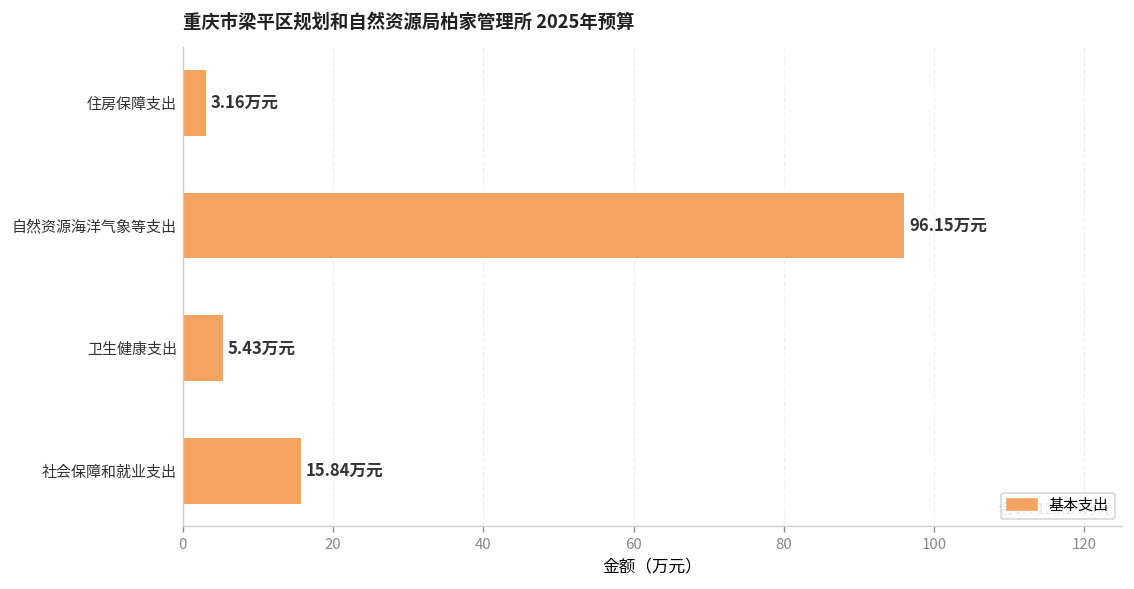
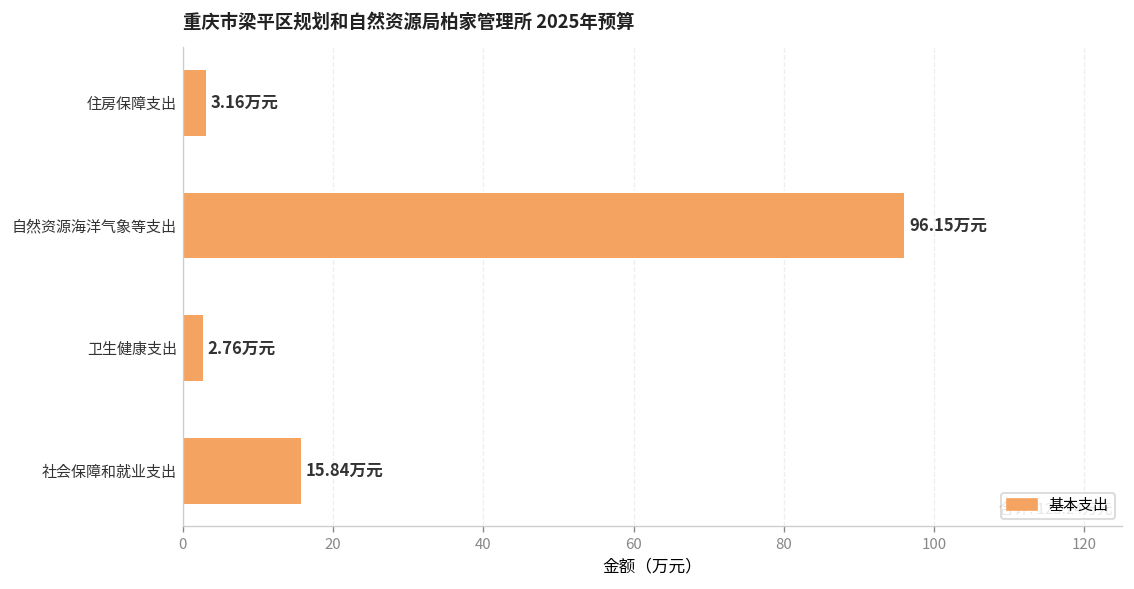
  {
    "住房保障支出": 3.16,
    "自然资源海洋气象等支出": 96.15,
-   "卫生健康支出": 5.43,
+   "卫生健康支出": 2.76,
    "社会保障和就业支出": 15.84
  }
